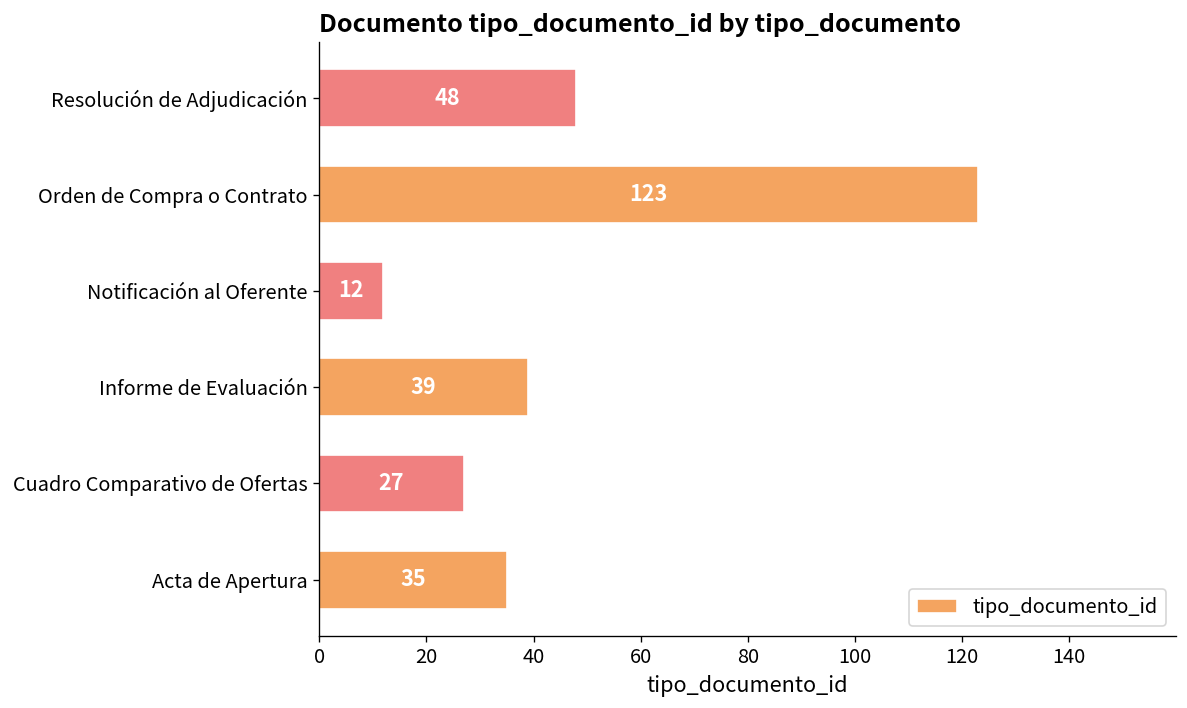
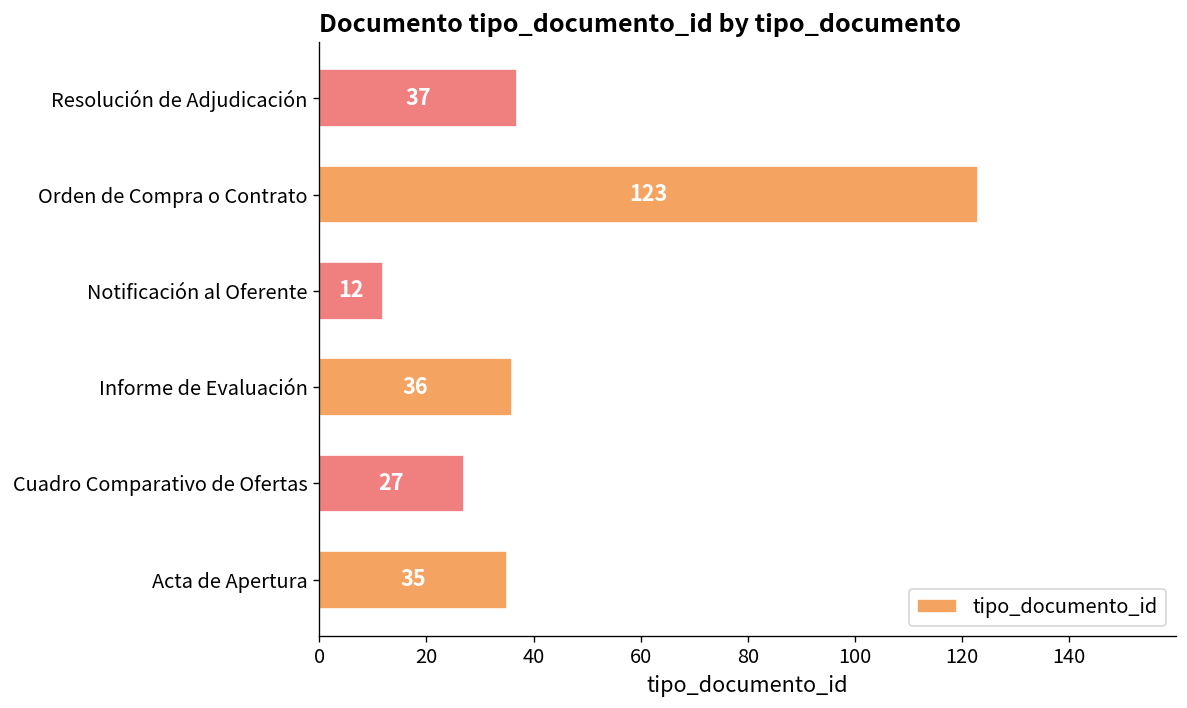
  {
-   "Resolución de Adjudicación": 48,
+   "Resolución de Adjudicación": 37,
    "Orden de Compra o Contrato": 123,
    "Notificación al Oferente": 12,
-   "Informe de Evaluación": 39,
+   "Informe de Evaluación": 36,
    "Cuadro Comparativo de Ofertas": 27,
    "Acta de Apertura": 35
  }
